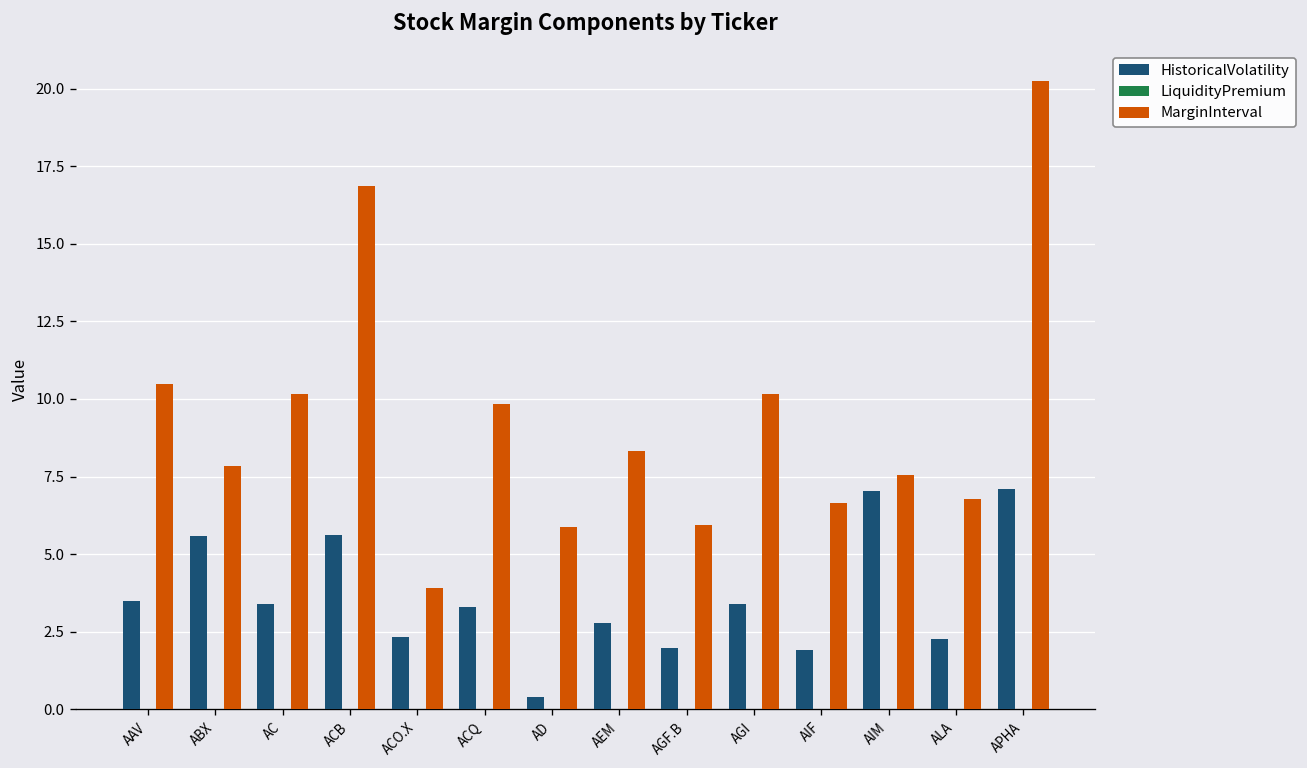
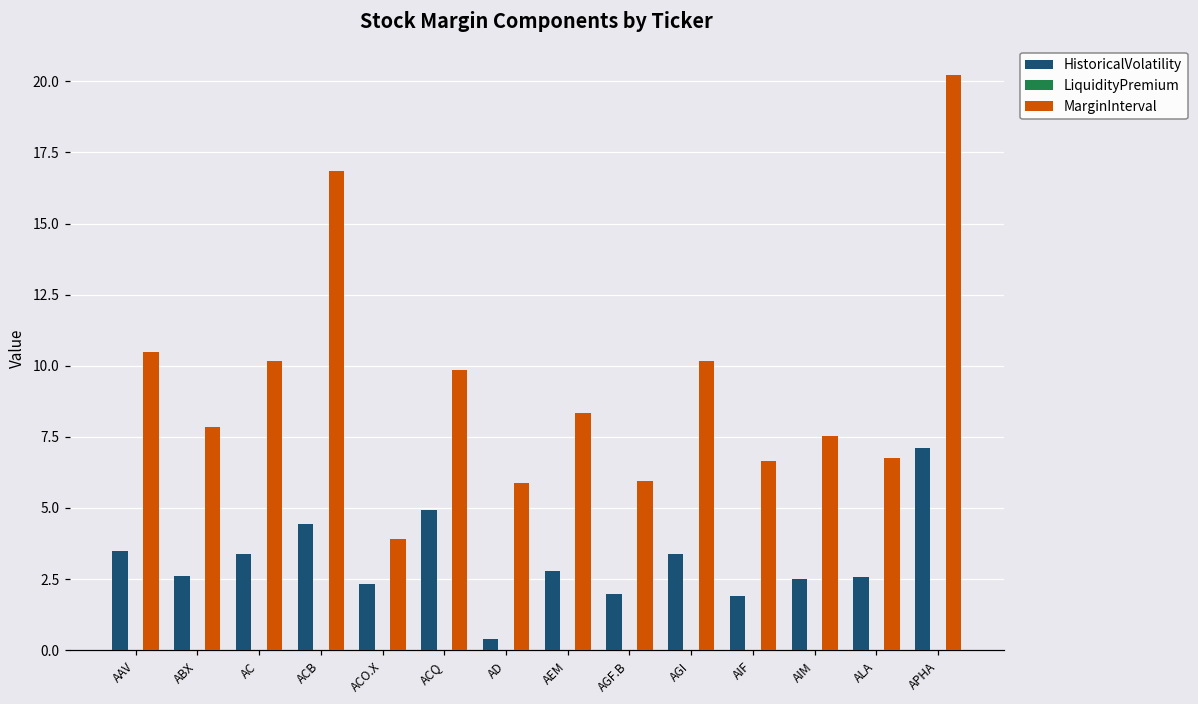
  {
    "HistoricalVolatility": {
      "AAV": 3.5,
-     "ABX": 5.6,
+     "ABX": 2.6,
      "AC": 3.4,
-     "ACB": 5.6,
+     "ACB": 4.4,
      "ACO.X": 2.3,
-     "ACQ": 3.3,
+     "ACQ": 4.9,
      "AD": 0.4,
      "AEM": 2.8,
      "AGF.B": 2.0,
      "AGI": 3.4,
      "AIF": 1.9,
-     "AIM": 7.0,
-     "ALA": 2.3,
+     "AIM": 2.5,
+     "ALA": 2.6,
      "APHA": 7.1
    },
    "LiquidityPremium": {
      "AAV": 0.0,
      "ABX": 0.0,
      "AC": 0.0,
      "ACB": 0.0,
      "ACO.X": 0.0,
      "ACQ": 0.0,
      "AD": 0.0,
      "AEM": 0.0,
      "AGF.B": 0.0,
      "AGI": 0.0,
      "AIF": 0.0,
      "AIM": 0.0,
      "ALA": 0.0,
      "APHA": 0.0
    },
    "MarginInterval": {
      "AAV": 10.5,
      "ABX": 7.8,
      "AC": 10.2,
      "ACB": 16.9,
      "ACO.X": 3.9,
      "ACQ": 9.8,
      "AD": 5.9,
      "AEM": 8.3,
      "AGF.B": 5.9,
      "AGI": 10.2,
      "AIF": 6.6,
      "AIM": 7.5,
      "ALA": 6.8,
      "APHA": 20.2
    }
  }
